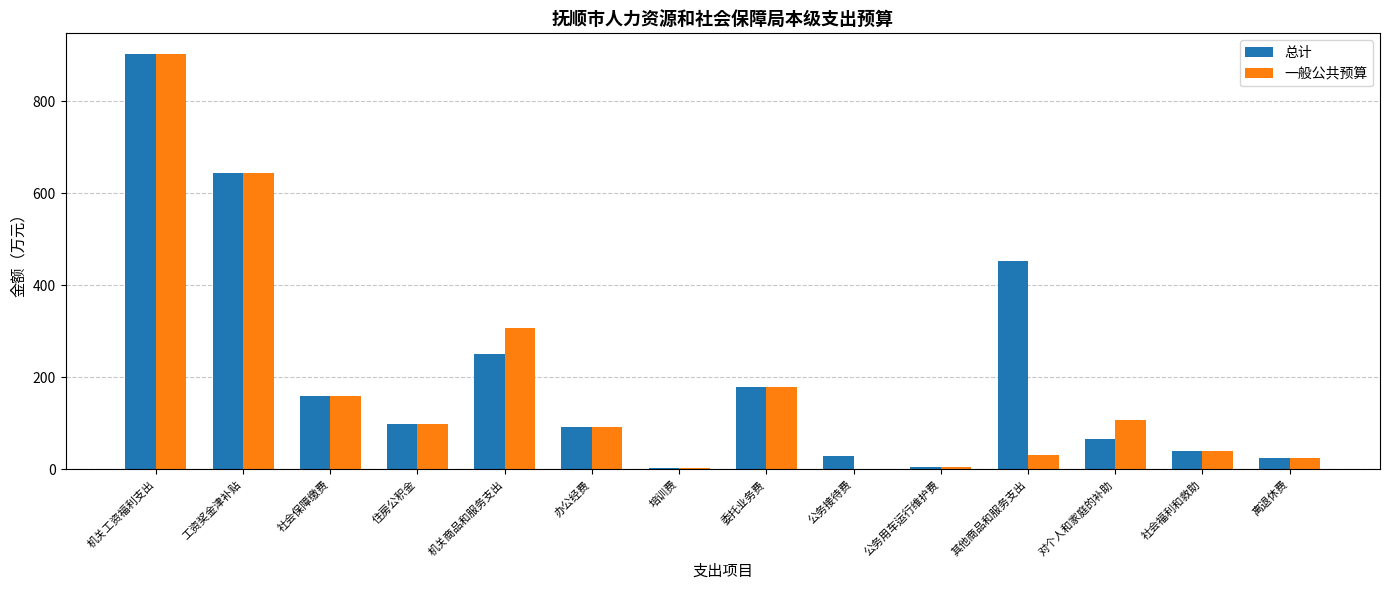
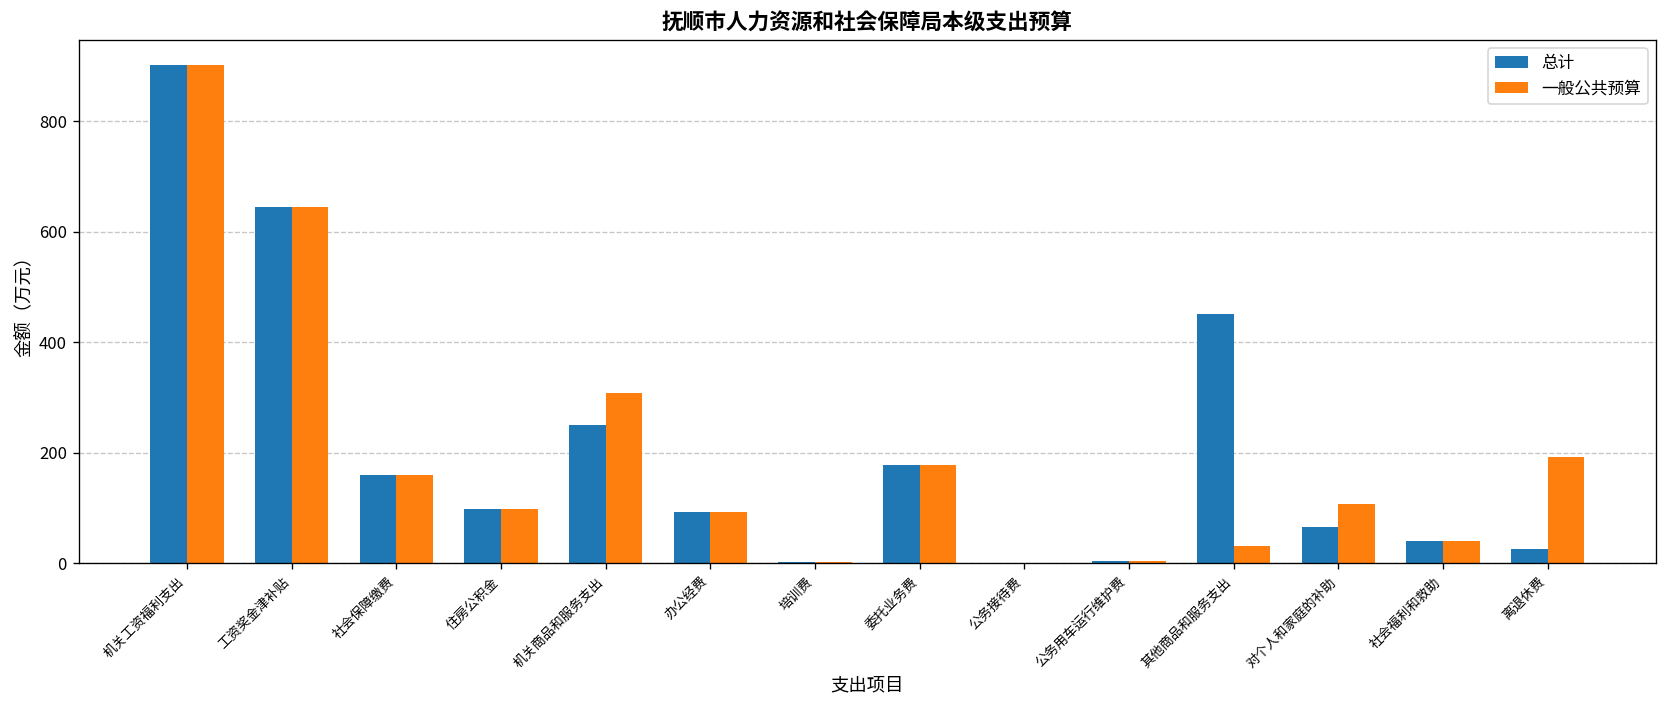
  {
    "总计": {
      "机关工资福利支出": 900,
      "工资奖金津补贴": 640,
      "社会保障缴费": 160,
      "住房公积金": 100,
      "机关商品和服务支出": 250,
      "办公经费": 90,
      "委托业务费": 180,
-     "公务接待费": 30,
+     "公务接待费": 0,
      "其他商品和服务支出": 450,
      "对个人和家庭的补助": 70,
      "社会福利和救助": 40,
      "离退休费": 30
    },
    "一般公共预算": {
      "机关工资福利支出": 900,
      "工资奖金津补贴": 640,
      "社会保障缴费": 160,
      "住房公积金": 100,
      "机关商品和服务支出": 310,
      "办公经费": 90,
      "委托业务费": 180,
      "其他商品和服务支出": 30,
      "对个人和家庭的补助": 110,
      "社会福利和救助": 40,
-     "离退休费": 30
+     "离退休费": 190
    }
  }
